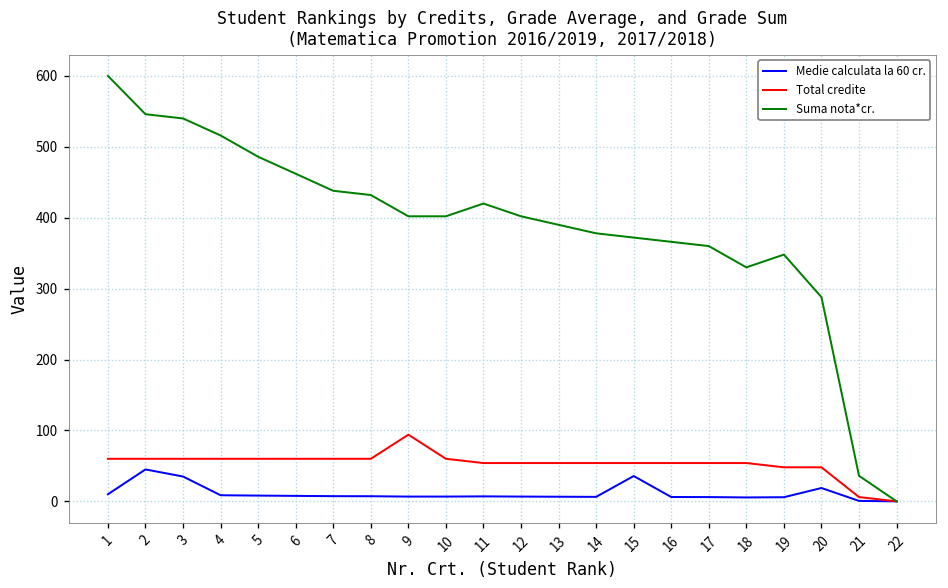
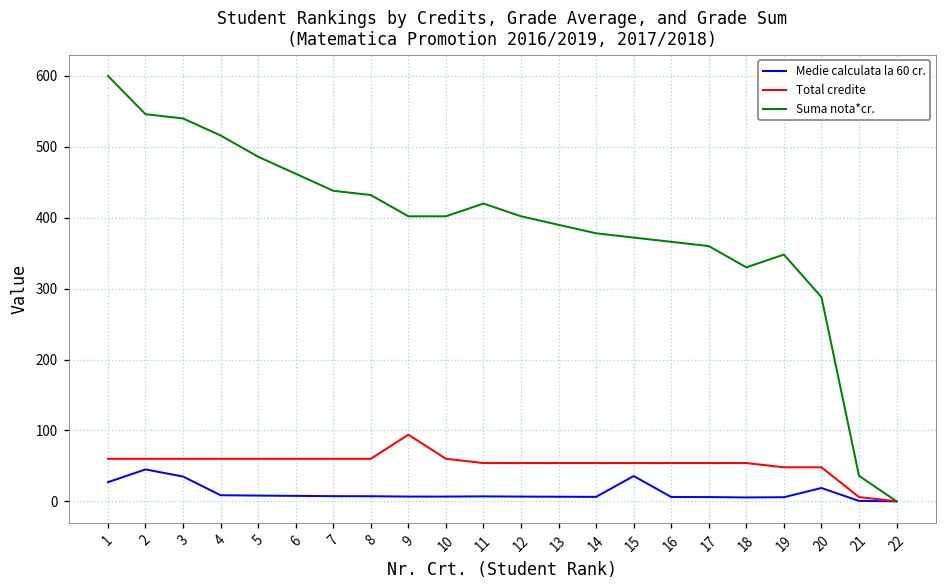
  {
    "Medie calculata la 60 cr.": {
-     "1": 10,
+     "1": 30,
      "2": 50,
      "3": 40,
      "4": 10,
      "5": 10,
      "6": 10,
      "7": 10,
      "8": 10,
      "9": 10,
      "10": 10,
      "11": 10,
      "12": 10,
      "13": 10,
      "14": 10,
      "15": 40,
      "16": 10,
      "17": 10,
      "18": 10,
      "19": 10,
      "20": 20,
      "21": 0
    },
    "Total credite": {
      "1": 60,
      "2": 60,
      "3": 60,
      "4": 60,
      "5": 60,
      "6": 60,
      "7": 60,
      "8": 60,
      "9": 90,
      "10": 60,
      "11": 50,
      "12": 50,
      "13": 50,
      "14": 50,
      "15": 50,
      "16": 50,
      "17": 50,
      "18": 50,
      "19": 50,
      "20": 50,
      "21": 10
    },
    "Suma nota*cr.": {
      "1": 600,
      "2": 550,
      "3": 540,
      "4": 520,
      "5": 490,
      "6": 460,
      "7": 440,
      "8": 430,
      "9": 400,
      "10": 400,
      "11": 420,
      "12": 400,
      "13": 390,
      "14": 380,
      "15": 370,
      "16": 370,
      "17": 360,
      "18": 330,
      "19": 350,
      "20": 290,
      "21": 40
    }
  }
